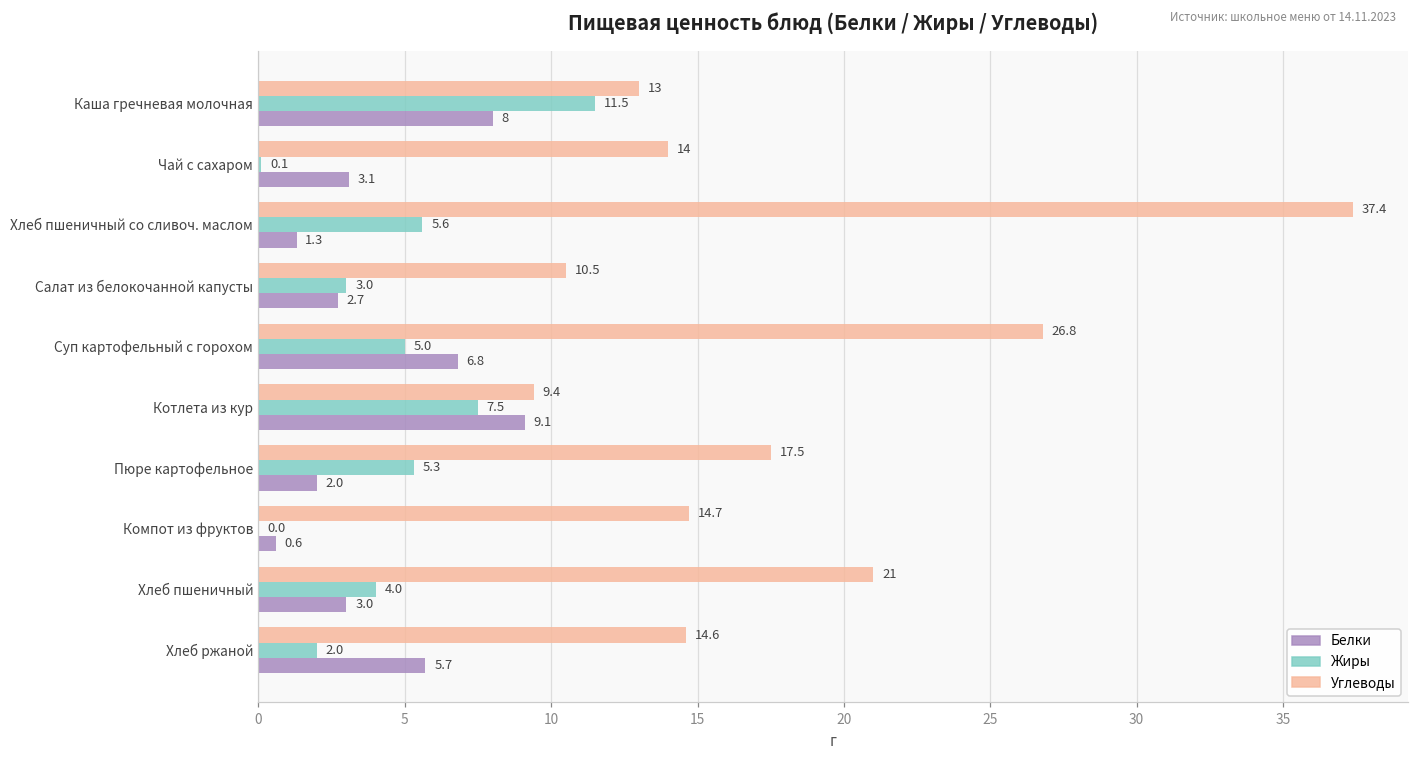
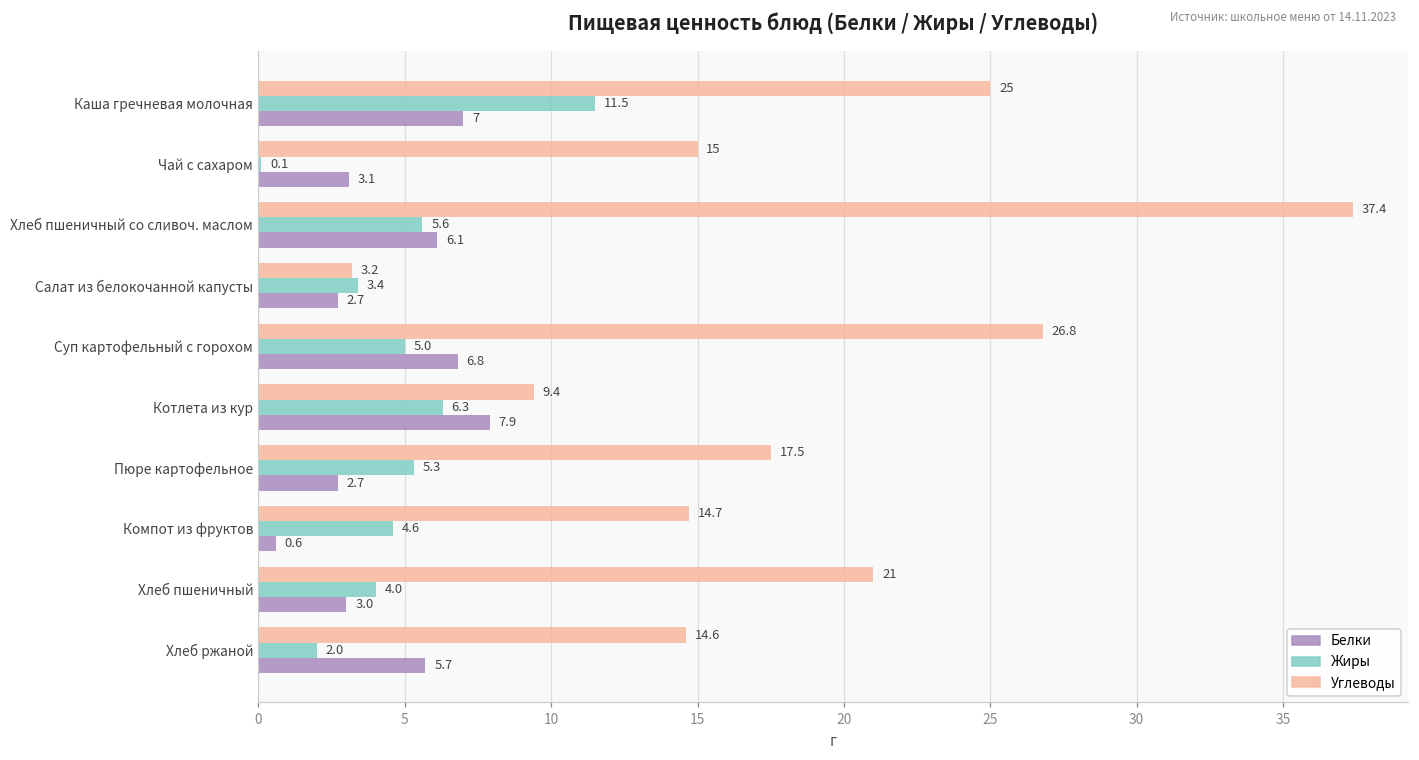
  {
    "Белки": {
-     "Каша гречневая молочная": 8,
+     "Каша гречневая молочная": 7,
      "Чай с сахаром": 3.1,
-     "Хлеб пшеничный со сливоч. маслом": 1.3,
+     "Хлеб пшеничный со сливоч. маслом": 6.1,
      "Салат из белокочанной капусты": 2.7,
      "Суп картофельный с горохом": 6.8,
-     "Котлета из кур": 9.1,
-     "Пюре картофельное": 2.0,
+     "Котлета из кур": 7.9,
+     "Пюре картофельное": 2.7,
      "Компот из фруктов": 0.6,
      "Хлеб пшеничный": 3.0,
      "Хлеб ржаной": 5.7
    },
    "Жиры": {
      "Каша гречневая молочная": 11.5,
      "Чай с сахаром": 0.1,
      "Хлеб пшеничный со сливоч. маслом": 5.6,
-     "Салат из белокочанной капусты": 3.0,
+     "Салат из белокочанной капусты": 3.4,
      "Суп картофельный с горохом": 5.0,
-     "Котлета из кур": 7.5,
+     "Котлета из кур": 6.3,
      "Пюре картофельное": 5.3,
-     "Компот из фруктов": 0.0,
+     "Компот из фруктов": 4.6,
      "Хлеб пшеничный": 4.0,
      "Хлеб ржаной": 2.0
    },
    "Углеводы": {
-     "Каша гречневая молочная": 13,
-     "Чай с сахаром": 14,
+     "Каша гречневая молочная": 25,
+     "Чай с сахаром": 15,
      "Хлеб пшеничный со сливоч. маслом": 37.4,
-     "Салат из белокочанной капусты": 10.5,
+     "Салат из белокочанной капусты": 3.2,
      "Суп картофельный с горохом": 26.8,
      "Котлета из кур": 9.4,
      "Пюре картофельное": 17.5,
      "Компот из фруктов": 14.7,
      "Хлеб пшеничный": 21,
      "Хлеб ржаной": 14.6
    }
  }
